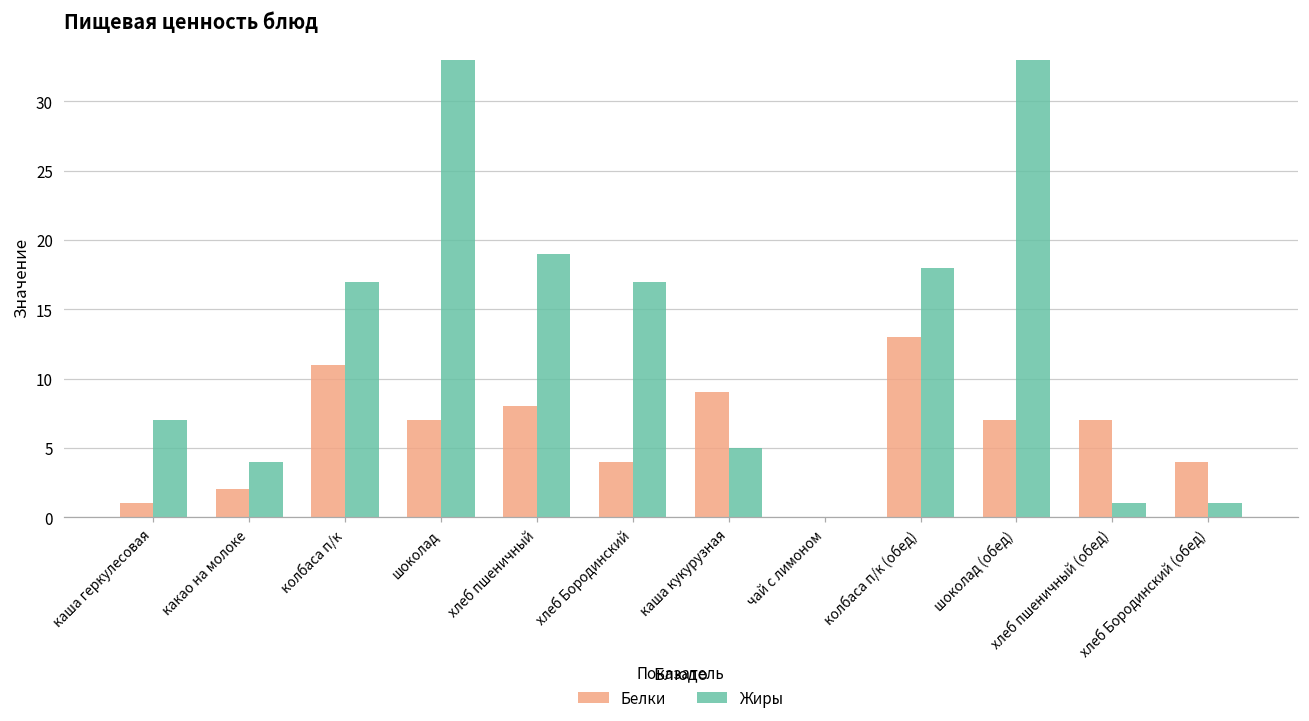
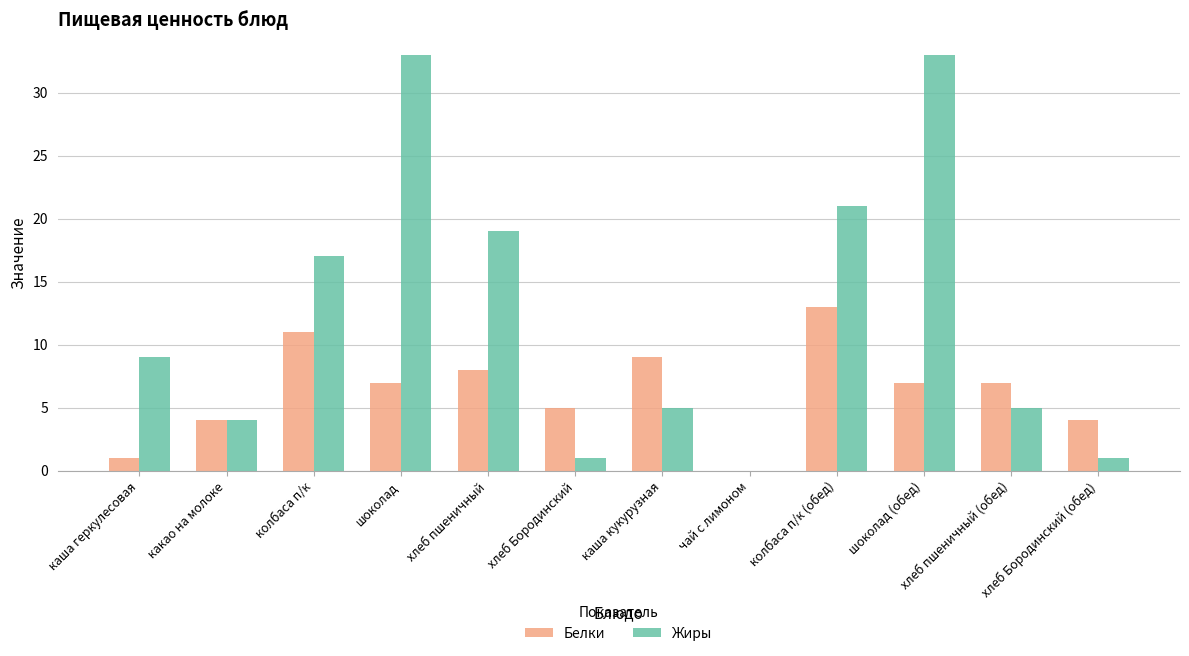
  {
    "Белки": {
      "каша геркулесовая": 1,
-     "какао на молоке": 2,
+     "какао на молоке": 4,
      "колбаса п/к": 11,
      "шоколад": 7,
      "хлеб пшеничный": 8,
-     "хлеб Бородинский": 4,
+     "хлеб Бородинский": 5,
      "каша кукурузная": 9,
      "чай с лимоном": 0,
      "колбаса п/к (обед)": 13,
      "шоколад (обед)": 7,
      "хлеб пшеничный (обед)": 7,
      "хлеб Бородинский (обед)": 4
    },
    "Жиры": {
-     "каша геркулесовая": 7,
+     "каша геркулесовая": 9,
      "какао на молоке": 4,
      "колбаса п/к": 17,
      "шоколад": 33,
      "хлеб пшеничный": 19,
-     "хлеб Бородинский": 17,
+     "хлеб Бородинский": 1,
      "каша кукурузная": 5,
      "чай с лимоном": 0,
-     "колбаса п/к (обед)": 18,
+     "колбаса п/к (обед)": 21,
      "шоколад (обед)": 33,
-     "хлеб пшеничный (обед)": 1,
+     "хлеб пшеничный (обед)": 5,
      "хлеб Бородинский (обед)": 1
    }
  }
